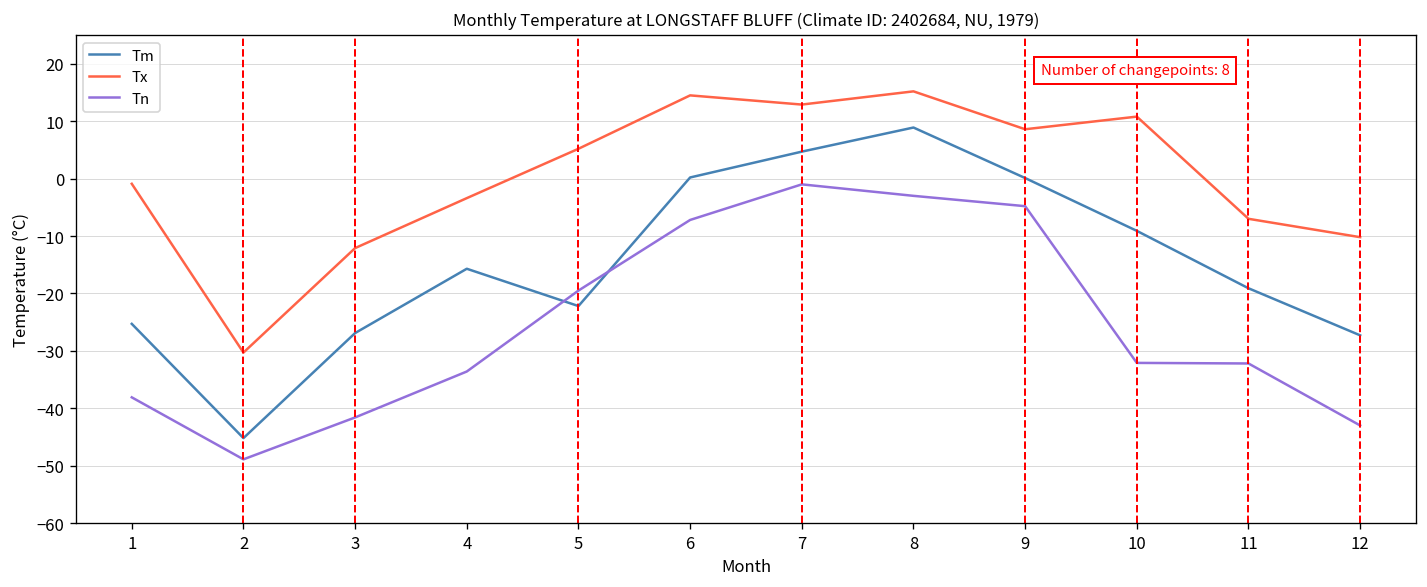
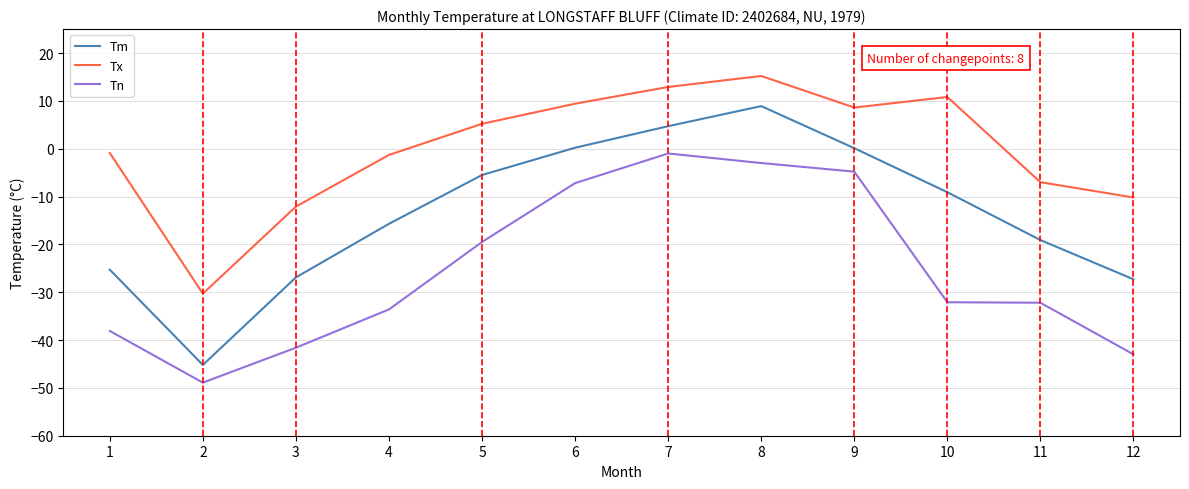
  {
    "Tm": {
      "1": -25,
      "2": -45,
      "3": -27,
      "4": -16,
-     "5": -22,
+     "5": -6,
      "6": 0,
      "7": 5,
      "8": 9,
      "9": 0,
      "10": -9,
      "11": -19,
      "12": -27
    },
    "Tx": {
      "1": -1,
      "2": -30,
      "3": -12,
-     "4": -3,
+     "4": -1,
      "5": 5,
-     "6": 15,
+     "6": 9,
      "7": 13,
      "8": 15,
      "9": 9,
      "10": 11,
      "11": -7,
      "12": -10
    },
    "Tn": {
      "1": -38,
      "2": -49,
      "3": -42,
      "4": -34,
      "5": -20,
      "6": -7,
      "7": -1,
      "8": -3,
      "9": -5,
      "10": -32,
      "11": -32,
      "12": -43
    }
  }
